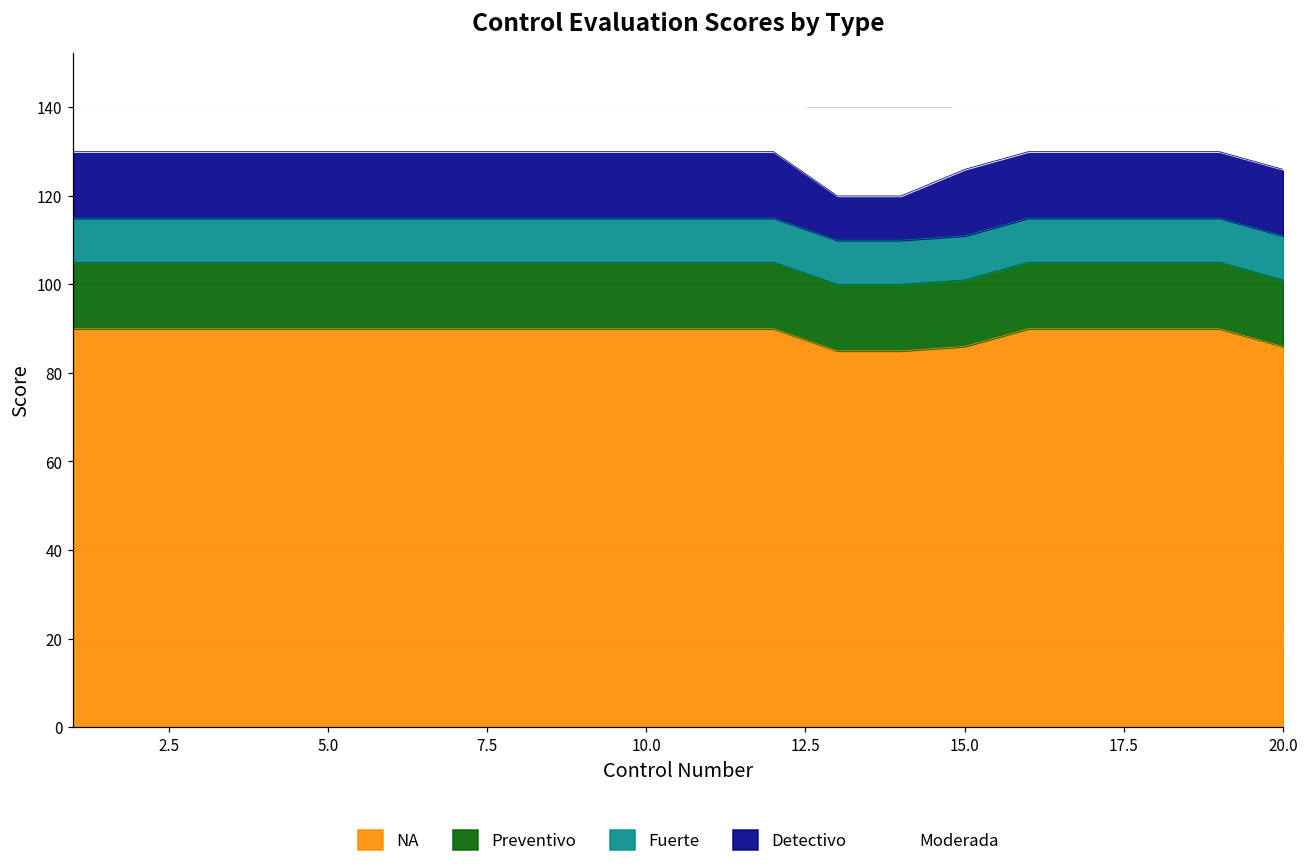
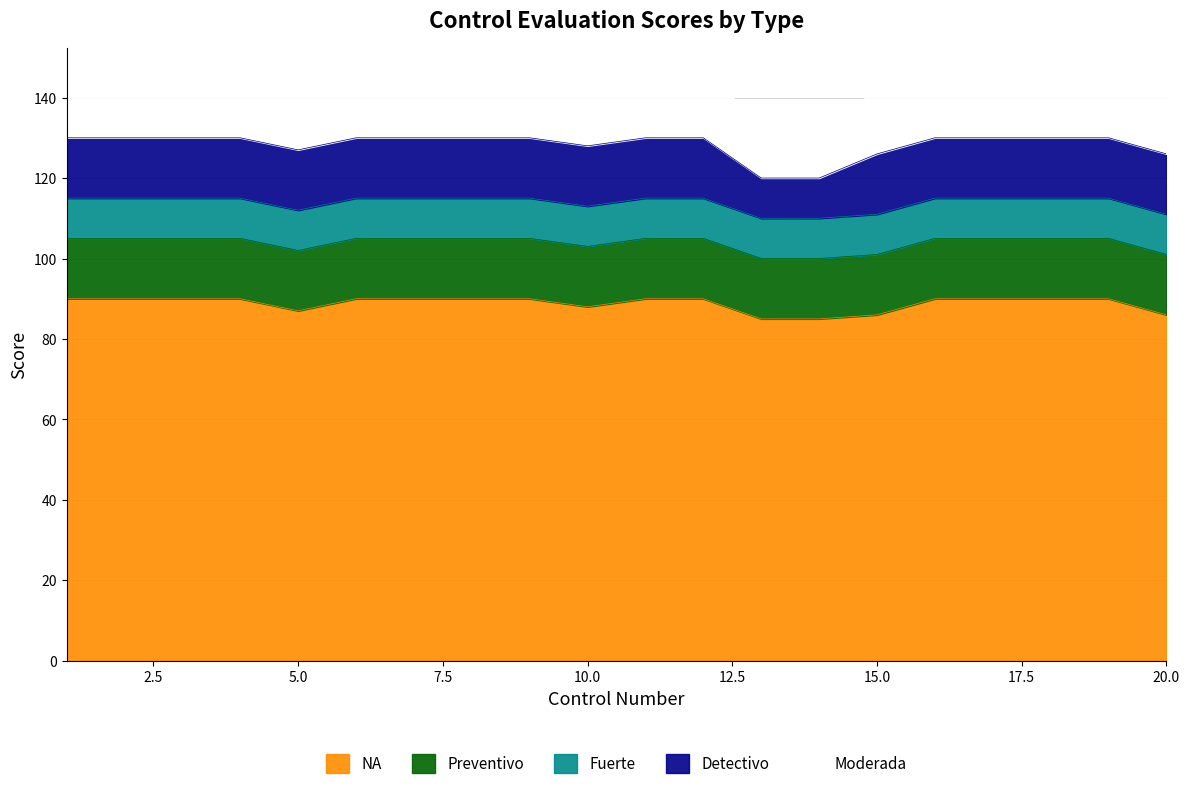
  {
    "NA": {
-     "5.0": 90,
-     "10.0": 90,
+     "5.0": 87,
+     "10.0": 88,
      "15.0": 86,
      "20.0": 86
    },
    "Preventivo": {
      "5.0": 15,
      "10.0": 15,
      "15.0": 15,
      "20.0": 15
    },
    "Fuerte": {
      "5.0": 10,
      "10.0": 10,
      "15.0": 10,
      "20.0": 10
    },
    "Detectivo": {
      "15.0": 126,
      "20.0": 126
    },
    "Moderada": {
      "5.0": 15,
      "10.0": 15,
      "15.0": 15,
      "20.0": 15
    }
  }
